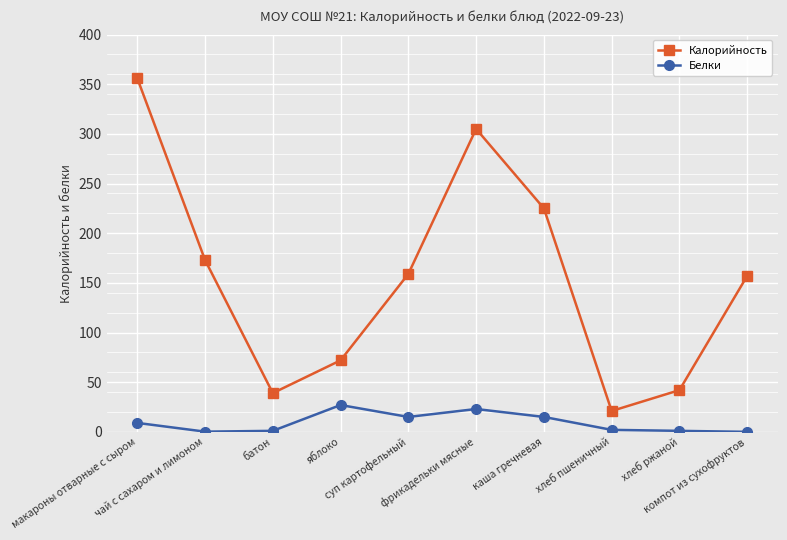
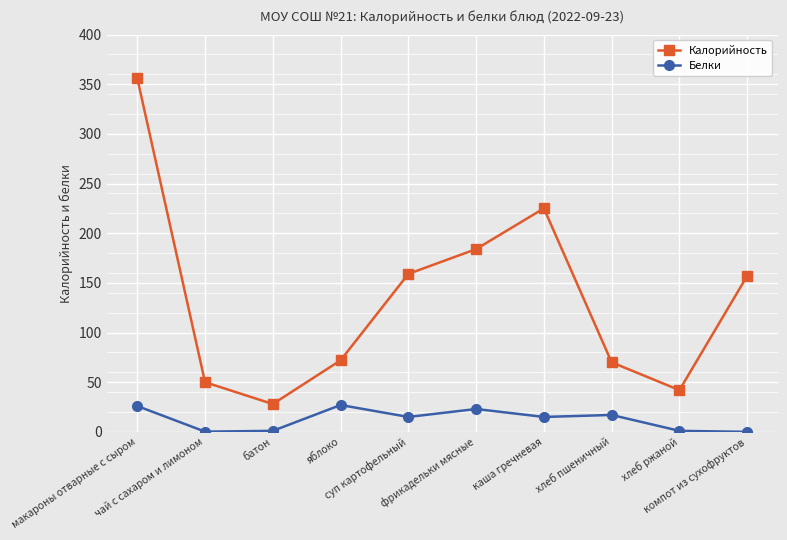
  {
    "Калорийность": {
      "макароны отварные с сыром": 360,
-     "чай с сахаром и лимоном": 170,
-     "батон": 40,
+     "чай с сахаром и лимоном": 50,
+     "батон": 30,
      "яблоко": 70,
      "суп картофельный": 160,
-     "фрикадельки мясные": 310,
+     "фрикадельки мясные": 180,
      "каша гречневая": 230,
-     "хлеб пшеничный": 20,
+     "хлеб пшеничный": 70,
      "хлеб ржаной": 40,
      "компот из сухофруктов": 160
    },
    "Белки": {
-     "макароны отварные с сыром": 10,
+     "макароны отварные с сыром": 30,
      "чай с сахаром и лимоном": 0,
      "батон": 0,
      "яблоко": 30,
      "суп картофельный": 20,
      "фрикадельки мясные": 20,
      "каша гречневая": 20,
-     "хлеб пшеничный": 0,
+     "хлеб пшеничный": 20,
      "хлеб ржаной": 0,
      "компот из сухофруктов": 0
    }
  }
